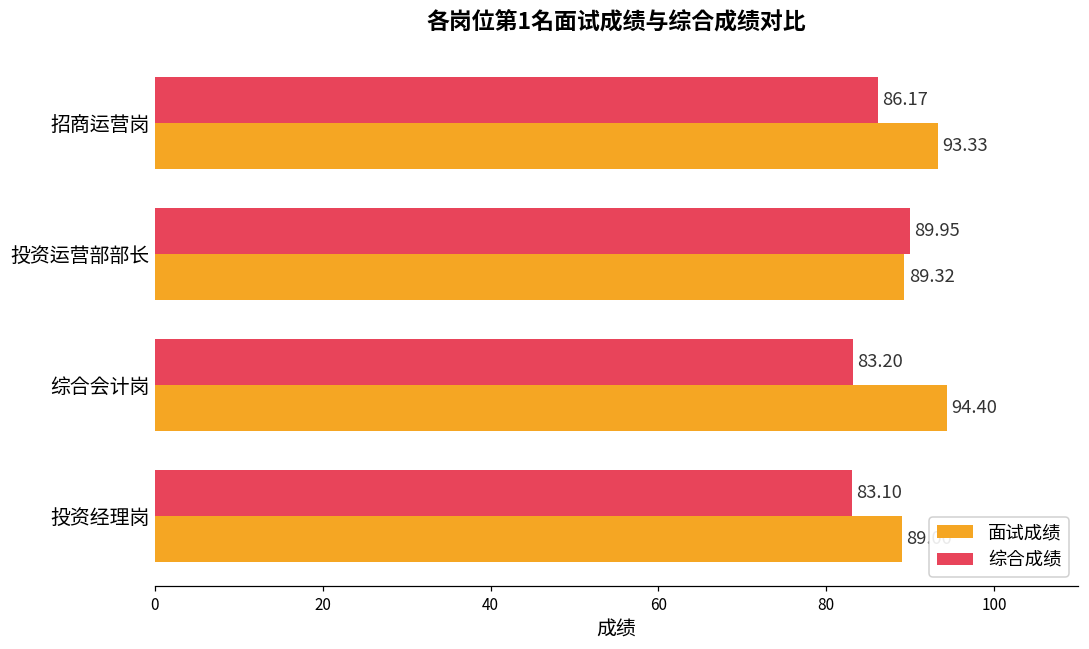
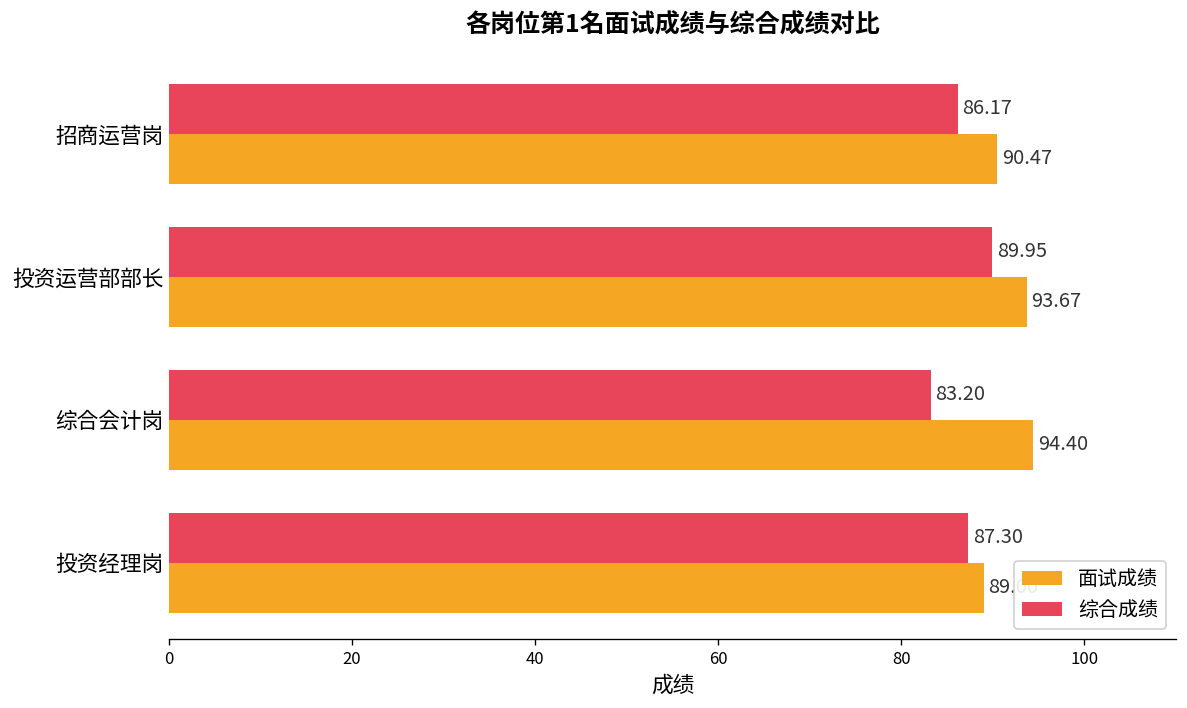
  {
    "面试成绩": {
-     "招商运营岗": 93.33,
-     "投资运营部部长": 89.32,
+     "招商运营岗": 90.47,
+     "投资运营部部长": 93.67,
      "综合会计岗": 94.40
    },
    "综合成绩": {
      "招商运营岗": 86.17,
      "投资运营部部长": 89.95,
      "综合会计岗": 83.20,
-     "投资经理岗": 83.10
+     "投资经理岗": 87.30
    }
  }
